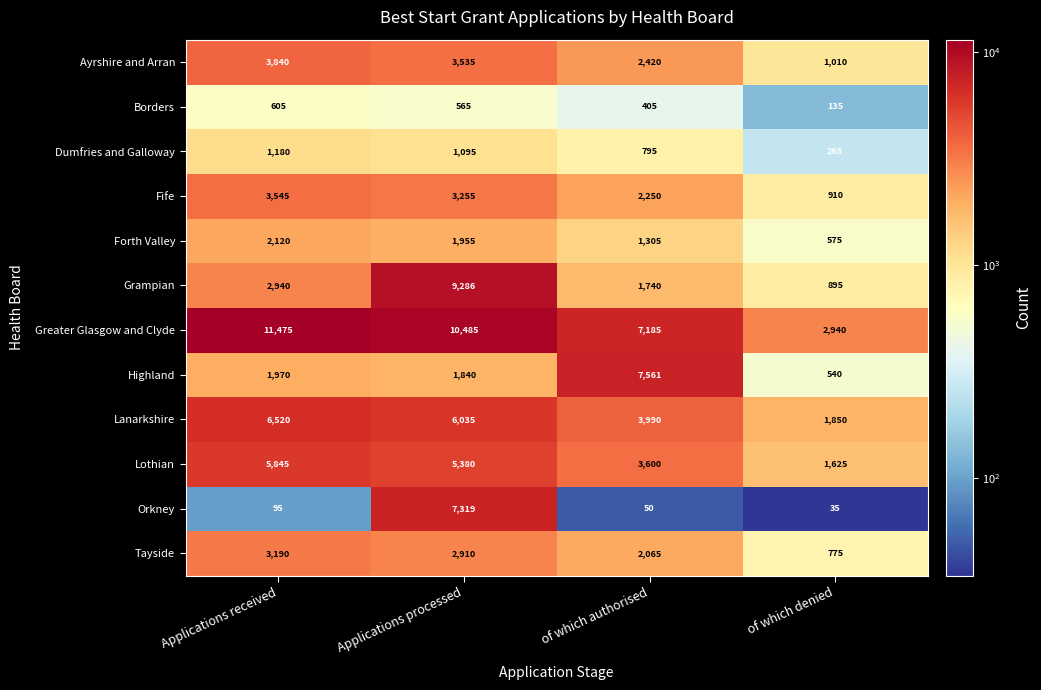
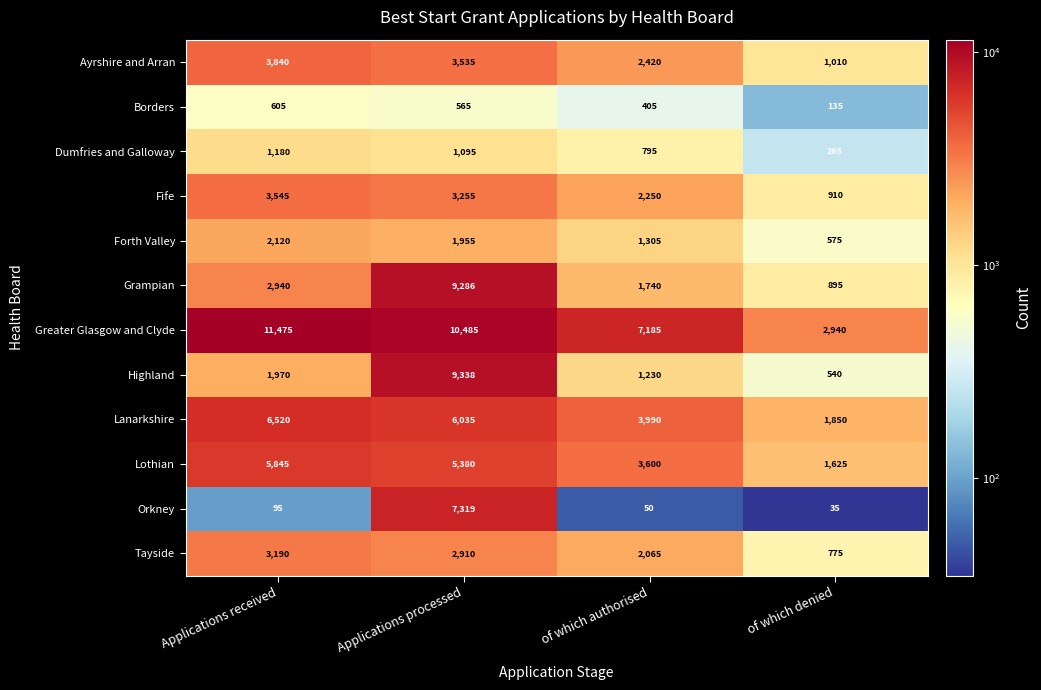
  {
    "Ayrshire and Arran": {
      "Applications received": "3,840",
      "Applications processed": "3,535",
      "of which authorised": "2,420",
      "of which denied": "1,010"
    },
    "Borders": {
      "Applications received": "605",
      "Applications processed": "565",
      "of which authorised": "405",
      "of which denied": "135"
    },
    "Dumfries and Galloway": {
      "Applications received": "1,180",
      "Applications processed": "1,095",
      "of which authorised": "795",
      "of which denied": "265"
    },
    "Fife": {
      "Applications received": "3,545",
      "Applications processed": "3,255",
      "of which authorised": "2,250",
      "of which denied": "910"
    },
    "Forth Valley": {
      "Applications received": "2,120",
      "Applications processed": "1,955",
      "of which authorised": "1,305",
      "of which denied": "575"
    },
    "Grampian": {
      "Applications received": "2,940",
      "Applications processed": "9,286",
      "of which authorised": "1,740",
      "of which denied": "895"
    },
    "Greater Glasgow and Clyde": {
      "Applications received": "11,475",
      "Applications processed": "10,485",
      "of which authorised": "7,185",
      "of which denied": "2,940"
    },
    "Highland": {
      "Applications received": "1,970",
-     "Applications processed": "1,840",
-     "of which authorised": "7,561",
+     "Applications processed": "9,338",
+     "of which authorised": "1,230",
      "of which denied": "540"
    },
    "Lanarkshire": {
      "Applications received": "6,520",
      "Applications processed": "6,035",
      "of which authorised": "3,990",
      "of which denied": "1,850"
    },
    "Lothian": {
      "Applications received": "5,845",
      "Applications processed": "5,380",
      "of which authorised": "3,600",
      "of which denied": "1,625"
    },
    "Orkney": {
      "Applications received": "95",
      "Applications processed": "7,319",
      "of which authorised": "50",
      "of which denied": "35"
    },
    "Tayside": {
      "Applications received": "3,190",
      "Applications processed": "2,910",
      "of which authorised": "2,065",
      "of which denied": "775"
    }
  }
